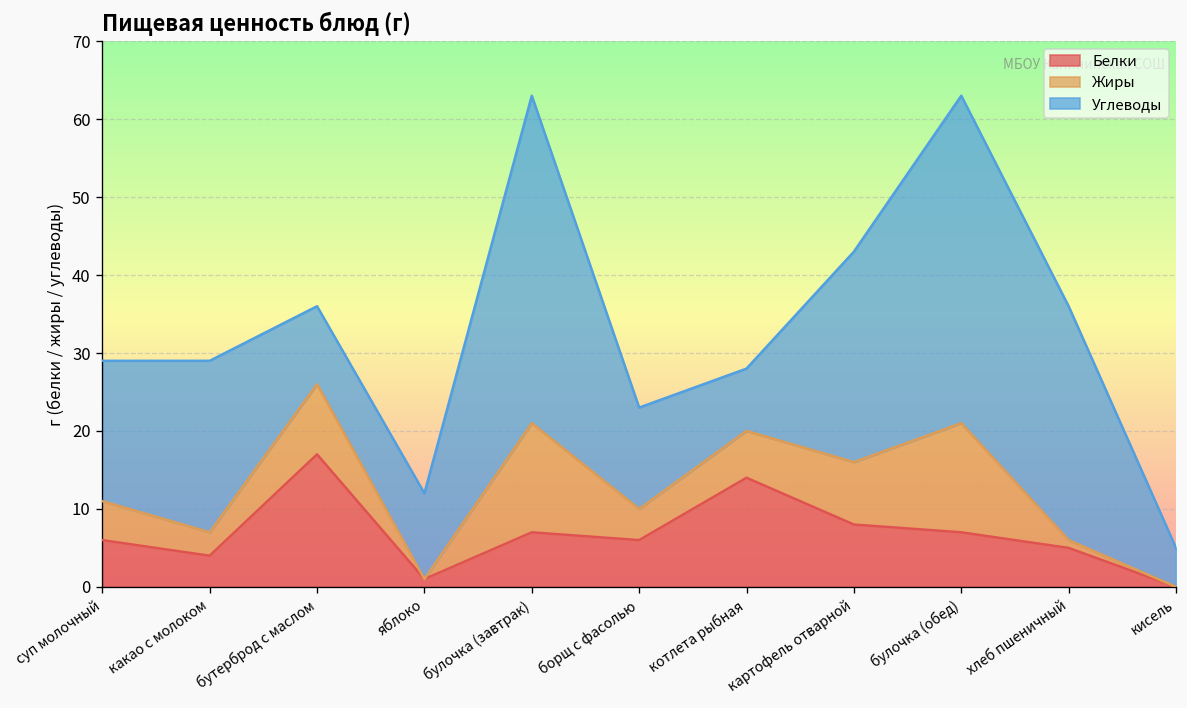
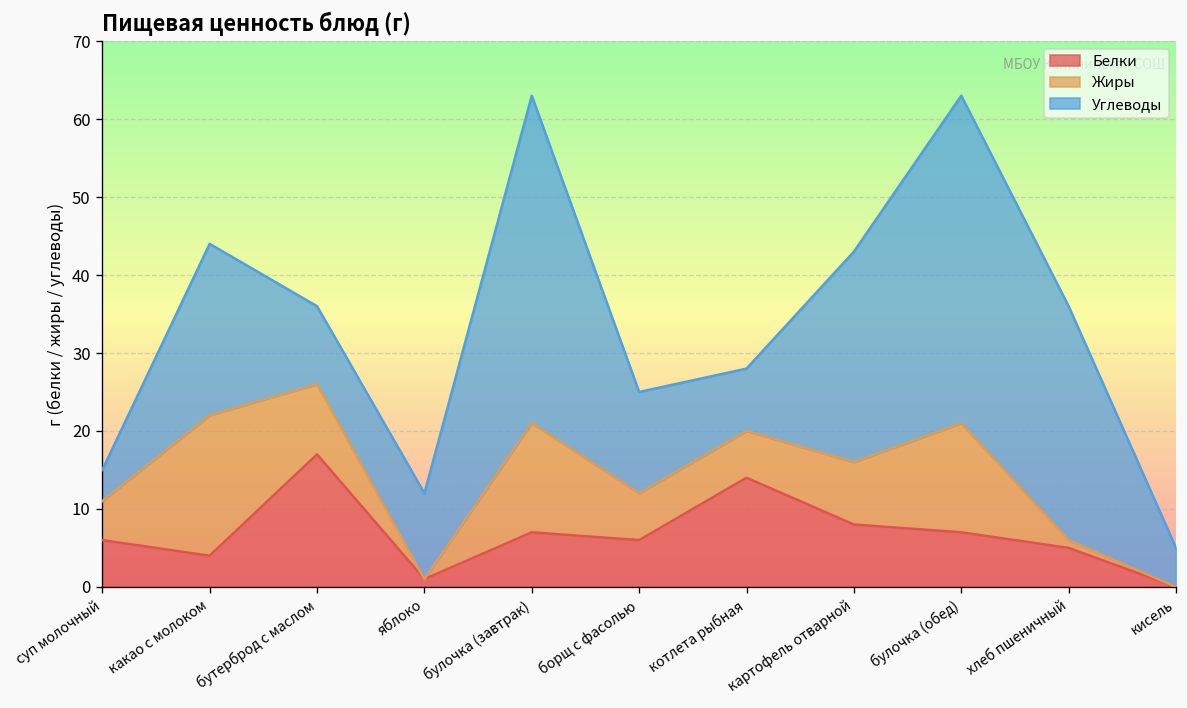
  {
    "Белки": {
      "суп молочный": 6,
      "какао с молоком": 4,
      "бутерброд с маслом": 17,
      "булочка (завтрак)": 7,
      "борщ с фасолью": 6,
      "котлета рыбная": 14,
      "картофель отварной": 8,
      "булочка (обед)": 7,
      "хлеб пшеничный": 5
    },
    "Жиры": {
      "суп молочный": 5,
-     "какао с молоком": 3,
+     "какао с молоком": 18,
      "бутерброд с маслом": 9,
      "булочка (завтрак)": 14,
-     "борщ с фасолью": 4,
+     "борщ с фасолью": 6,
      "котлета рыбная": 6,
      "картофель отварной": 8,
      "булочка (обед)": 14,
      "хлеб пшеничный": 1
    },
    "Углеводы": {
-     "суп молочный": 18,
+     "суп молочный": 4,
      "какао с молоком": 22,
      "бутерброд с маслом": 10,
      "яблоко": 11,
      "булочка (завтрак)": 42,
      "борщ с фасолью": 13,
      "котлета рыбная": 8,
      "картофель отварной": 27,
      "булочка (обед)": 42,
      "хлеб пшеничный": 30,
      "кисель": 5
    }
  }
